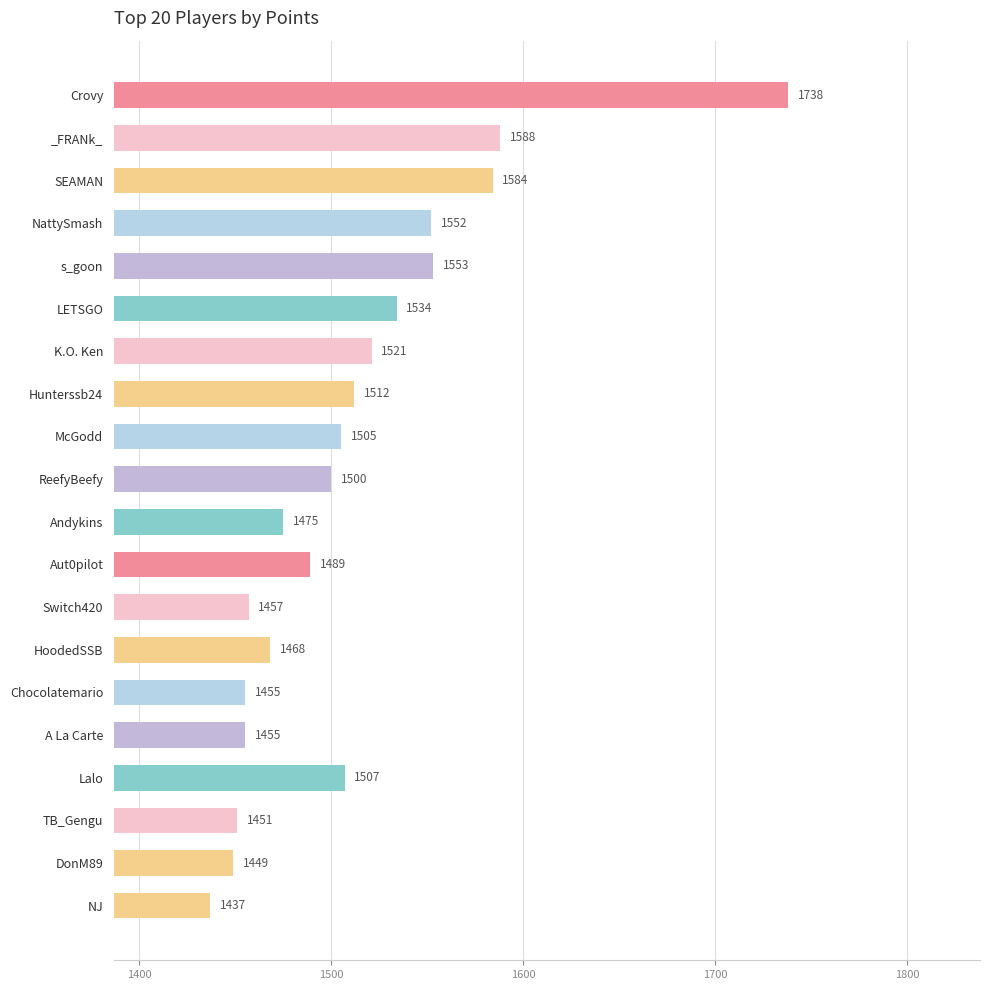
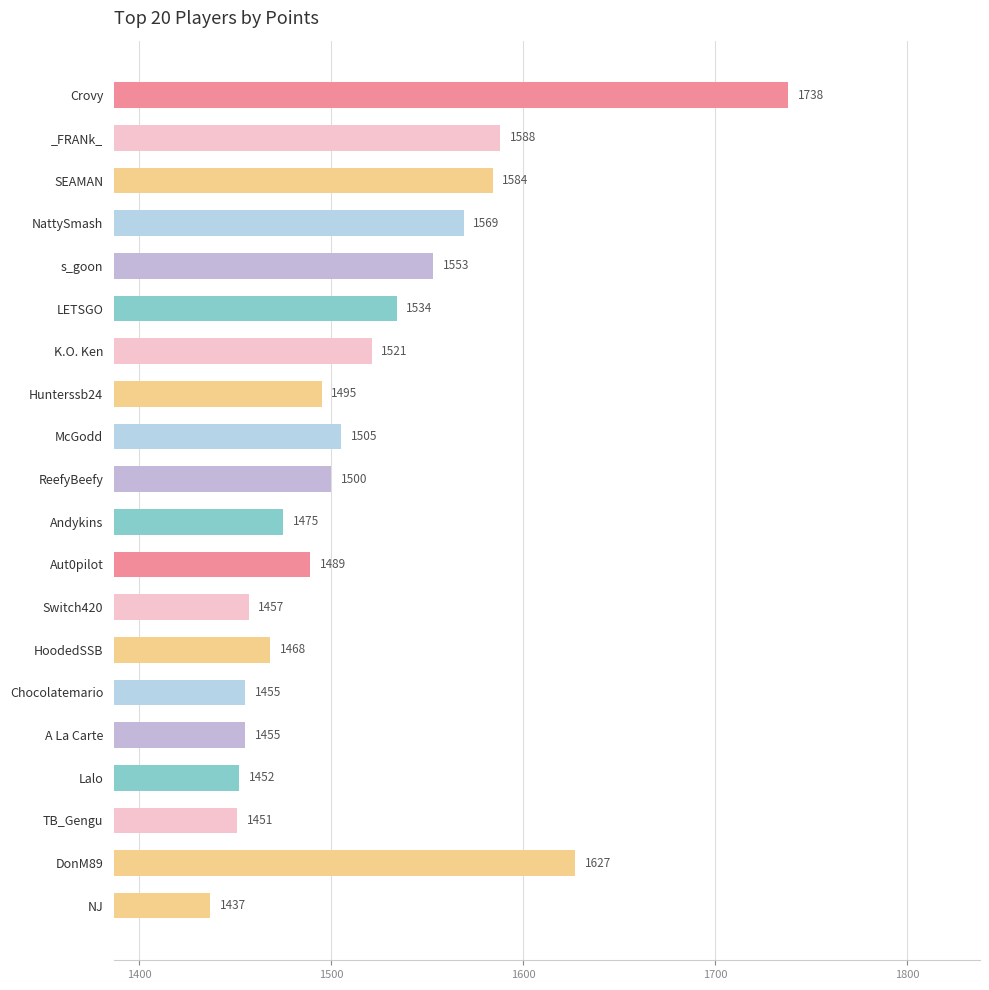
  {
    "Crovy": 1738,
    "_FRANk_": 1588,
    "SEAMAN": 1584,
-   "NattySmash": 1552,
+   "NattySmash": 1569,
    "s_goon": 1553,
    "LETSGO": 1534,
    "K.O. Ken": 1521,
-   "Hunterssb24": 1512,
+   "Hunterssb24": 1495,
    "McGodd": 1505,
    "ReefyBeefy": 1500,
    "Andykins": 1475,
    "Aut0pilot": 1489,
    "Switch420": 1457,
    "HoodedSSB": 1468,
    "Chocolatemario": 1455,
    "A La Carte": 1455,
-   "Lalo": 1507,
+   "Lalo": 1452,
    "TB_Gengu": 1451,
-   "DonM89": 1449,
+   "DonM89": 1627,
    "NJ": 1437
  }
